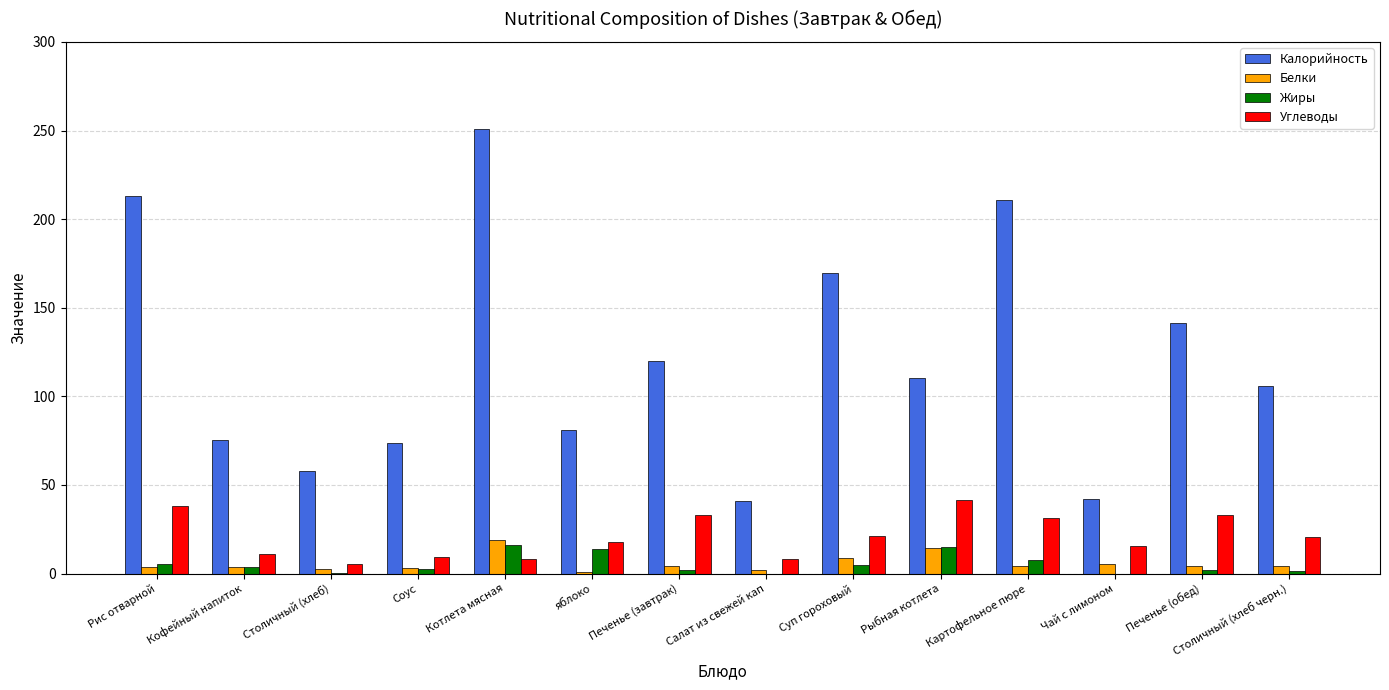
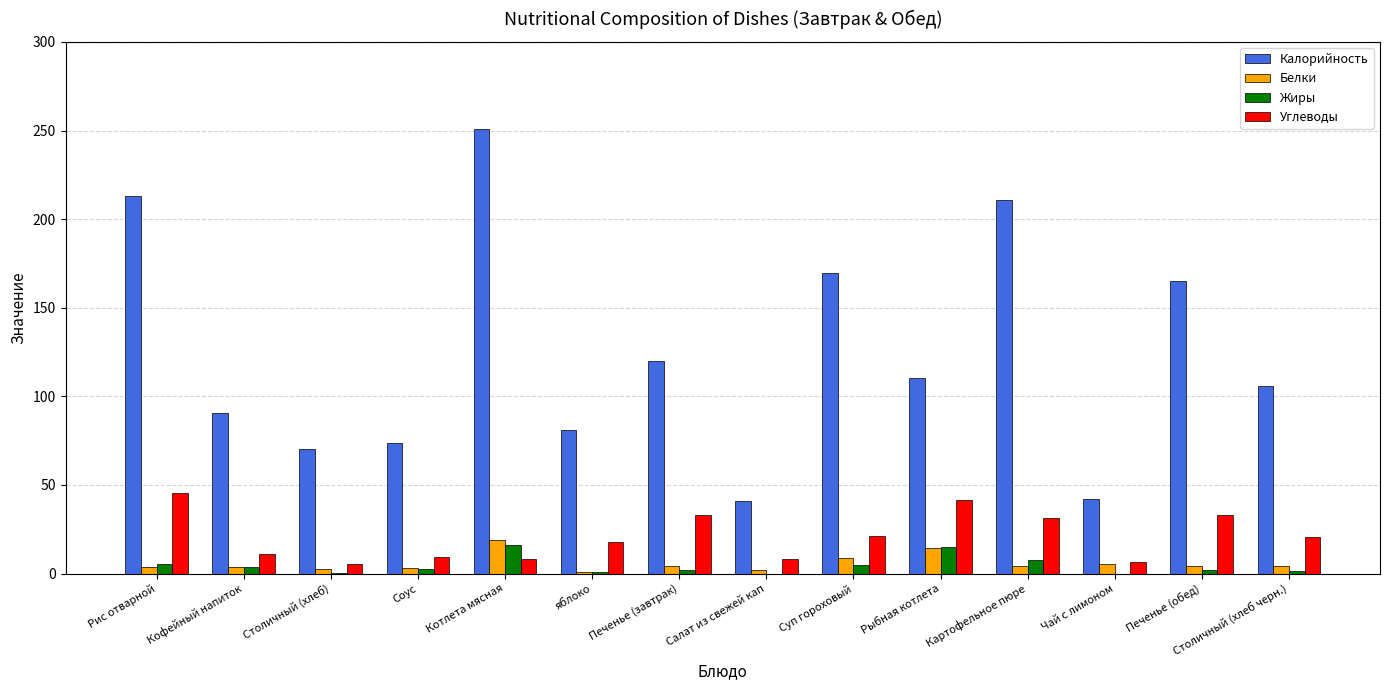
  {
    "Калорийность": {
      "Рис отварной": 213,
-     "Кофейный напиток": 76,
-     "Столичный (хлеб)": 58,
+     "Кофейный напиток": 91,
+     "Столичный (хлеб)": 70,
      "Соус": 74,
      "Котлета мясная": 251,
      "яблоко": 81,
      "Печенье (завтрак)": 120,
      "Салат из свежей кап": 41,
      "Суп гороховый": 170,
      "Рыбная котлета": 110,
      "Картофельное пюре": 211,
      "Чай с лимоном": 42,
-     "Печенье (обед)": 142,
+     "Печенье (обед)": 165,
      "Столичный (хлеб черн.)": 106
    },
    "Белки": {
      "Рис отварной": 4,
      "Кофейный напиток": 4,
      "Столичный (хлеб)": 2,
      "Соус": 3,
      "Котлета мясная": 19,
      "Печенье (завтрак)": 4,
      "Салат из свежей кап": 2,
      "Суп гороховый": 9,
      "Рыбная котлета": 14,
      "Картофельное пюре": 4,
      "Чай с лимоном": 5,
      "Печенье (обед)": 4,
      "Столичный (хлеб черн.)": 4
    },
    "Жиры": {
      "Рис отварной": 5,
      "Кофейный напиток": 4,
      "Соус": 3,
      "Котлета мясная": 16,
-     "яблоко": 14,
+     "яблоко": 1,
      "Печенье (завтрак)": 2,
      "Салат из свежей кап": 0,
      "Суп гороховый": 5,
      "Рыбная котлета": 15,
      "Картофельное пюре": 8,
      "Чай с лимоном": 0,
      "Печенье (обед)": 2,
      "Столичный (хлеб черн.)": 2
    },
    "Углеводы": {
-     "Рис отварной": 38,
+     "Рис отварной": 46,
      "Кофейный напиток": 11,
      "Столичный (хлеб)": 5,
      "Соус": 9,
      "Котлета мясная": 8,
      "яблоко": 18,
      "Печенье (завтрак)": 33,
      "Салат из свежей кап": 8,
      "Суп гороховый": 21,
      "Рыбная котлета": 41,
      "Картофельное пюре": 32,
-     "Чай с лимоном": 15,
+     "Чай с лимоном": 7,
      "Печенье (обед)": 33,
      "Столичный (хлеб черн.)": 20
    }
  }
